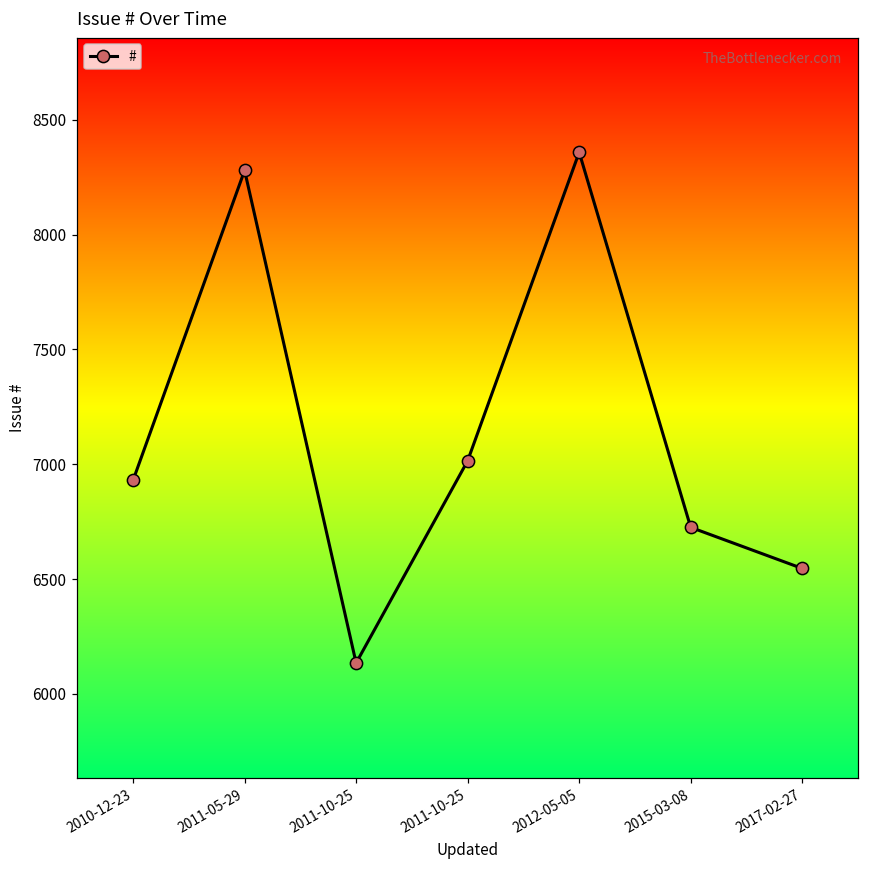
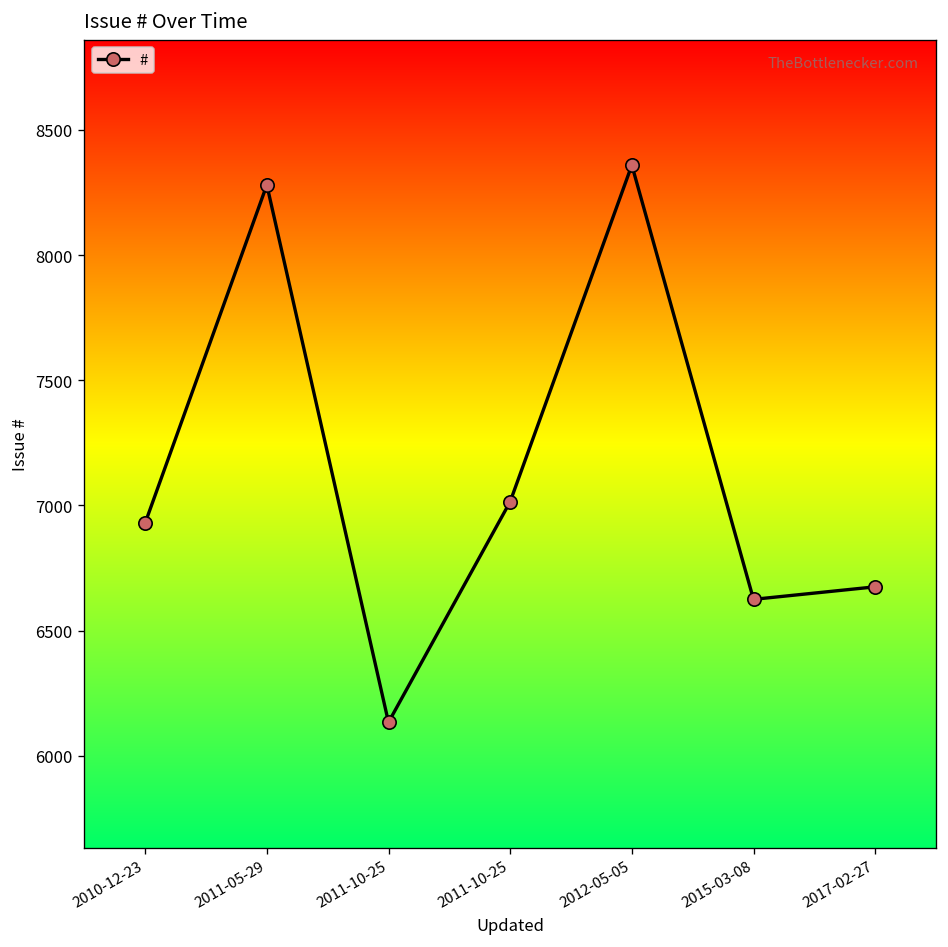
  {
    "2010-12-23": 6930,
    "2011-05-29": 8280,
    "2012-05-05": 8360,
-   "2015-03-08": 6730,
-   "2017-02-27": 6550
+   "2015-03-08": 6630,
+   "2017-02-27": 6680
  }
